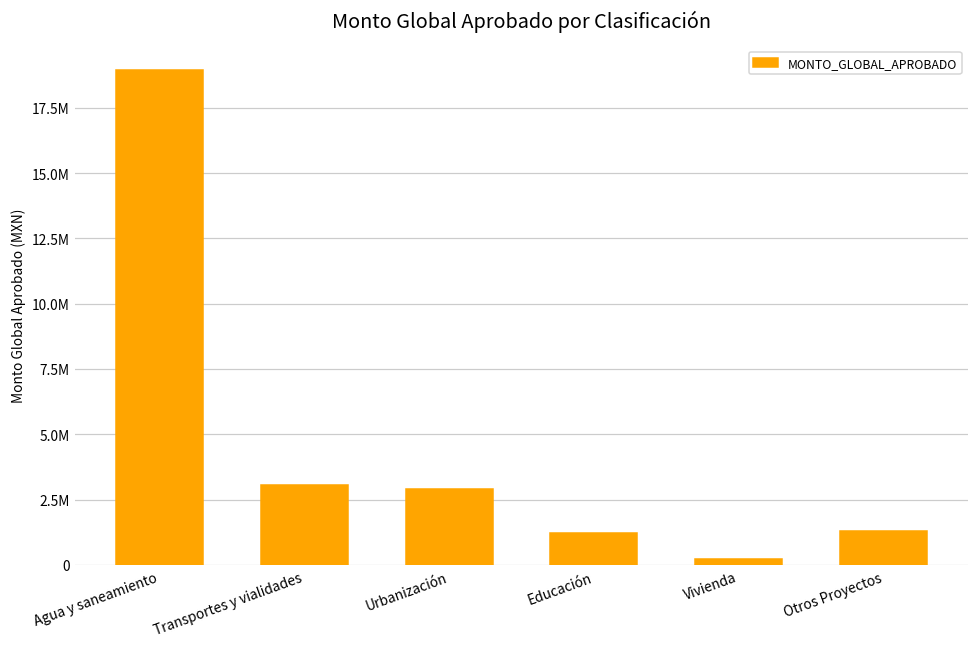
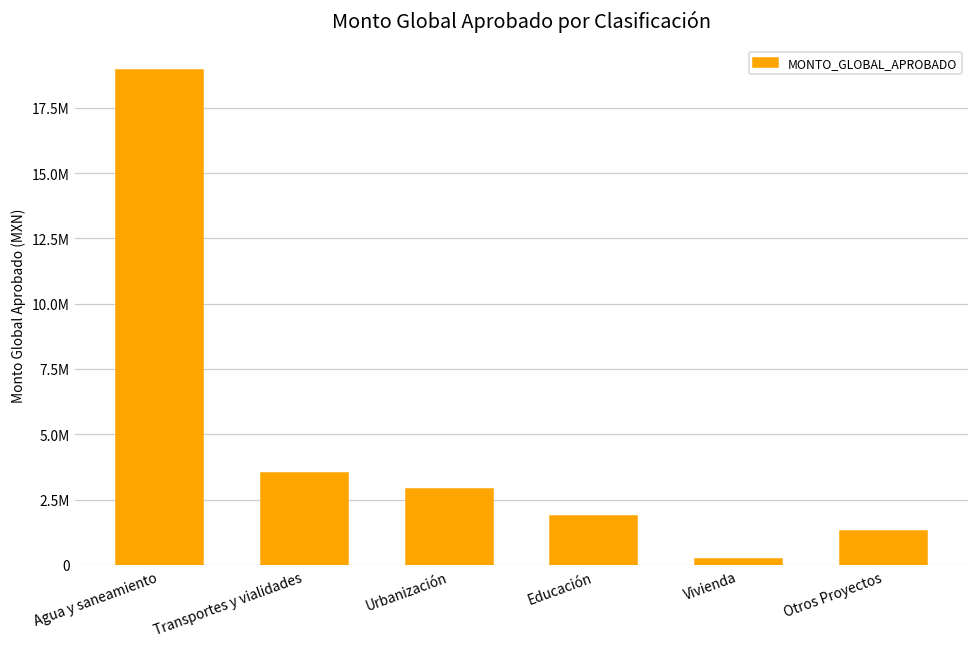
  {
    "Agua y saneamiento": 18900000,
-   "Transportes y vialidades": 3100000,
+   "Transportes y vialidades": 3500000,
    "Urbanización": 2900000,
-   "Educación": 1200000,
+   "Educación": 1900000,
    "Vivienda": 200000,
    "Otros Proyectos": 1300000
  }
